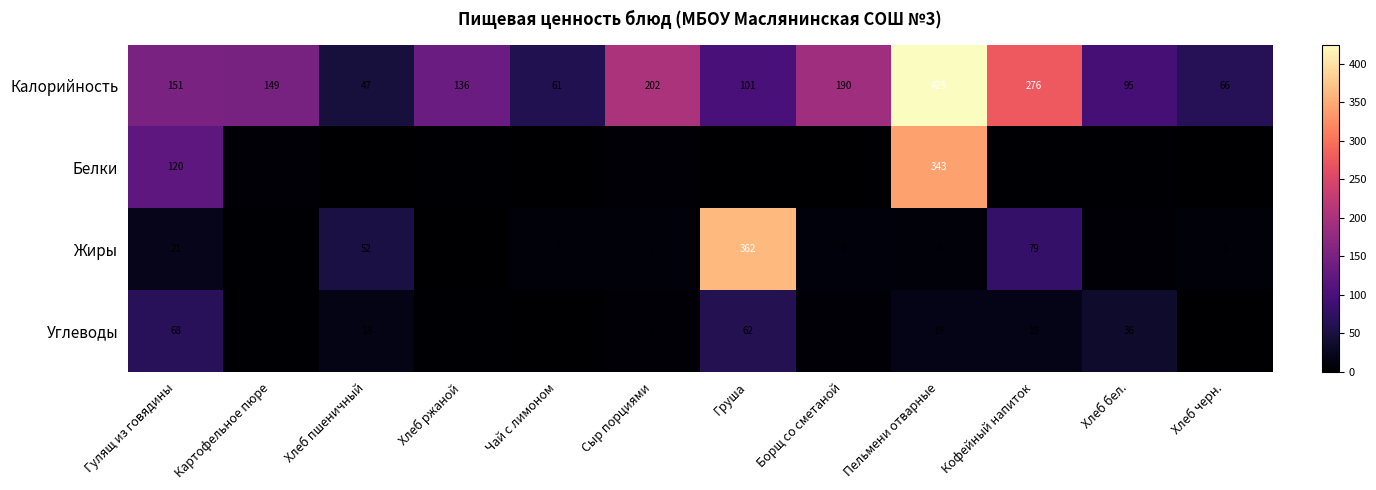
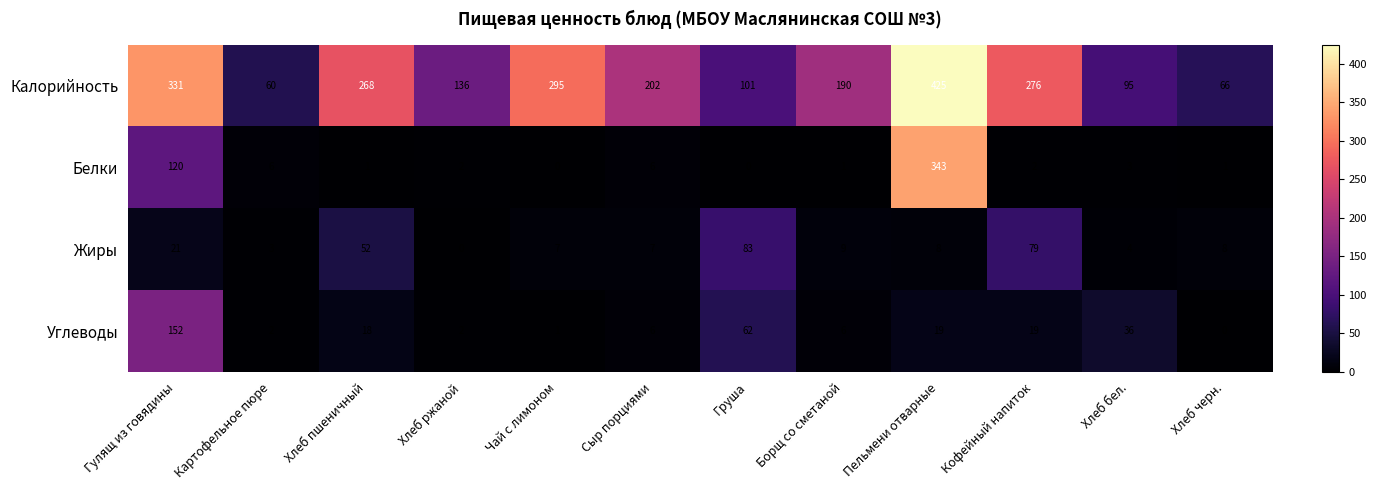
  {
    "Калорийность": {
-     "Гулящ из говядины": 151,
-     "Картофельное пюре": 149,
-     "Хлеб пшеничный": 47,
+     "Гулящ из говядины": 331,
+     "Картофельное пюре": 60,
+     "Хлеб пшеничный": 268,
      "Хлеб ржаной": 136,
-     "Чай с лимоном": 61,
+     "Чай с лимоном": 295,
      "Сыр порциями": 202,
      "Груша": 101,
      "Борщ со сметаной": 190,
      "Пельмени отварные": 425,
      "Кофейный напиток": 276,
      "Хлеб бел.": 95,
      "Хлеб черн.": 66
    },
    "Белки": {
      "Гулящ из говядины": 120,
      "Пельмени отварные": 343
    },
    "Жиры": {
      "Хлеб пшеничный": 52,
-     "Груша": 362,
+     "Груша": 83,
      "Кофейный напиток": 79
    },
    "Углеводы": {
-     "Гулящ из говядины": 68,
+     "Гулящ из говядины": 152,
      "Груша": 62
    }
  }
